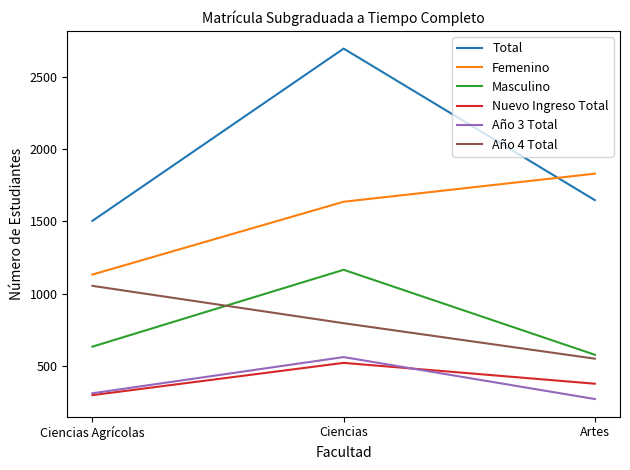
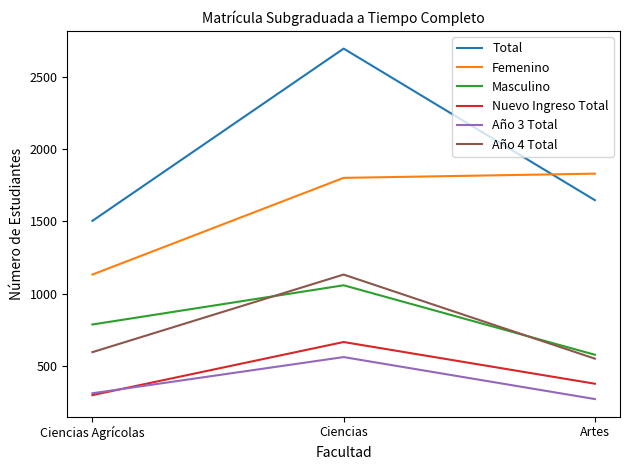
  {
    "Total": {
      "Ciencias Agrícolas": 1500,
      "Ciencias": 2690,
      "Artes": 1650
    },
    "Femenino": {
      "Ciencias Agrícolas": 1130,
-     "Ciencias": 1640,
+     "Ciencias": 1800,
      "Artes": 1830
    },
    "Masculino": {
-     "Ciencias Agrícolas": 630,
-     "Ciencias": 1170,
+     "Ciencias Agrícolas": 790,
+     "Ciencias": 1060,
      "Artes": 580
    },
    "Nuevo Ingreso Total": {
-     "Ciencias": 520,
+     "Ciencias": 670,
      "Artes": 380
    },
    "Año 3 Total": {
      "Ciencias": 560,
      "Artes": 270
    },
    "Año 4 Total": {
-     "Ciencias Agrícolas": 1050,
-     "Ciencias": 800,
+     "Ciencias Agrícolas": 600,
+     "Ciencias": 1130,
      "Artes": 550
    }
  }
